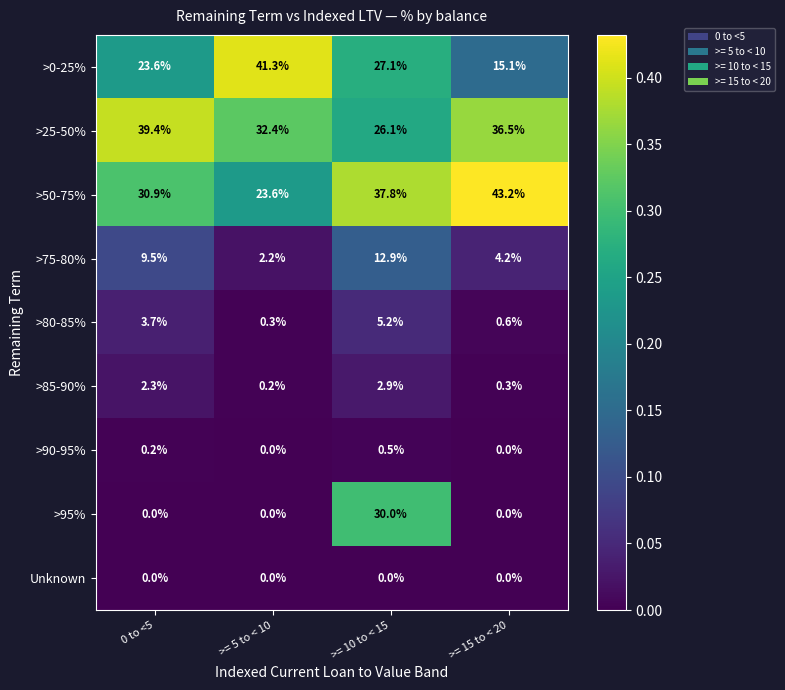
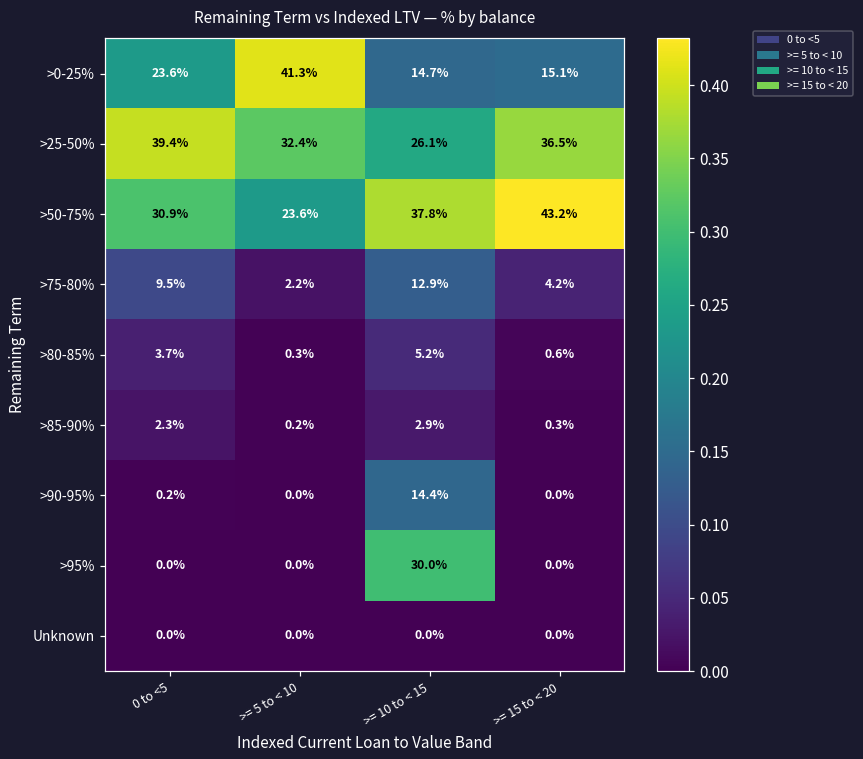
  {
    ">0-25%": {
      "0 to <5": "23.6%",
      ">= 5 to < 10": "41.3%",
-     ">= 10 to < 15": "27.1%",
+     ">= 10 to < 15": "14.7%",
      ">= 15 to < 20": "15.1%"
    },
    ">25-50%": {
      "0 to <5": "39.4%",
      ">= 5 to < 10": "32.4%",
      ">= 10 to < 15": "26.1%",
      ">= 15 to < 20": "36.5%"
    },
    ">50-75%": {
      "0 to <5": "30.9%",
      ">= 5 to < 10": "23.6%",
      ">= 10 to < 15": "37.8%",
      ">= 15 to < 20": "43.2%"
    },
    ">75-80%": {
      "0 to <5": "9.5%",
      ">= 5 to < 10": "2.2%",
      ">= 10 to < 15": "12.9%",
      ">= 15 to < 20": "4.2%"
    },
    ">80-85%": {
      "0 to <5": "3.7%",
      ">= 5 to < 10": "0.3%",
      ">= 10 to < 15": "5.2%",
      ">= 15 to < 20": "0.6%"
    },
    ">85-90%": {
      "0 to <5": "2.3%",
      ">= 5 to < 10": "0.2%",
      ">= 10 to < 15": "2.9%",
      ">= 15 to < 20": "0.3%"
    },
    ">90-95%": {
      "0 to <5": "0.2%",
      ">= 5 to < 10": "0.0%",
-     ">= 10 to < 15": "0.5%",
+     ">= 10 to < 15": "14.4%",
      ">= 15 to < 20": "0.0%"
    },
    ">95%": {
      "0 to <5": "0.0%",
      ">= 5 to < 10": "0.0%",
      ">= 10 to < 15": "30.0%",
      ">= 15 to < 20": "0.0%"
    },
    "Unknown": {
      "0 to <5": "0.0%",
      ">= 5 to < 10": "0.0%",
      ">= 10 to < 15": "0.0%",
      ">= 15 to < 20": "0.0%"
    }
  }
